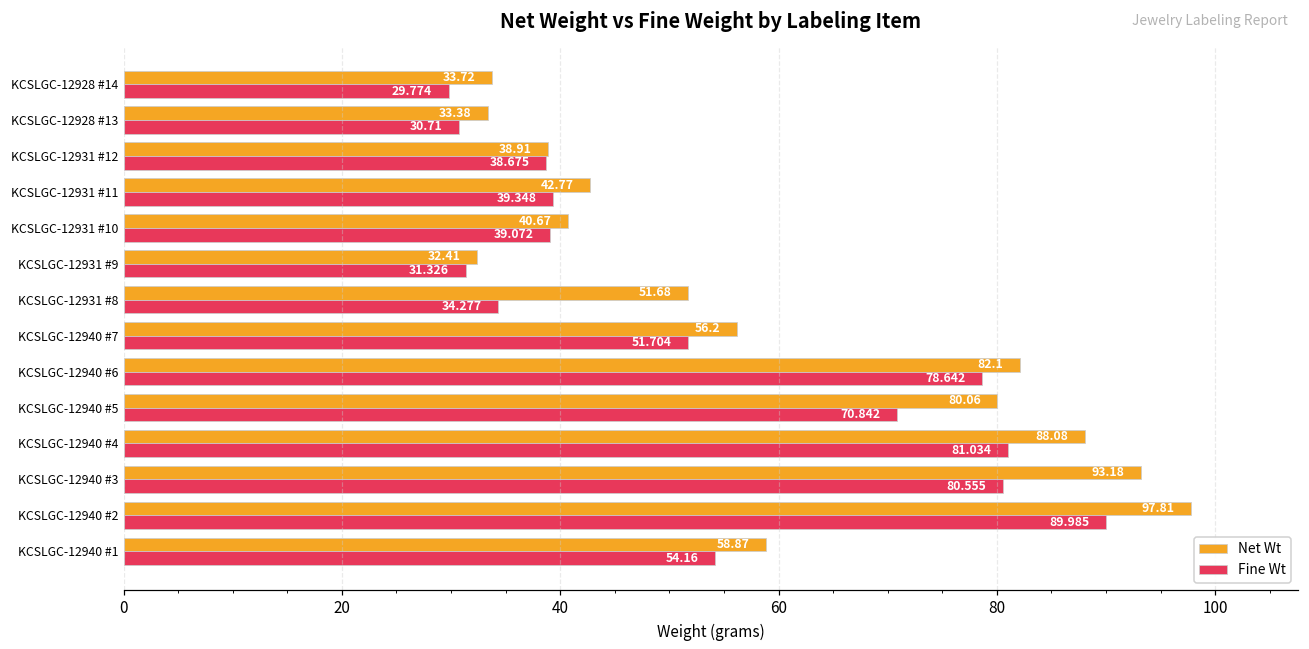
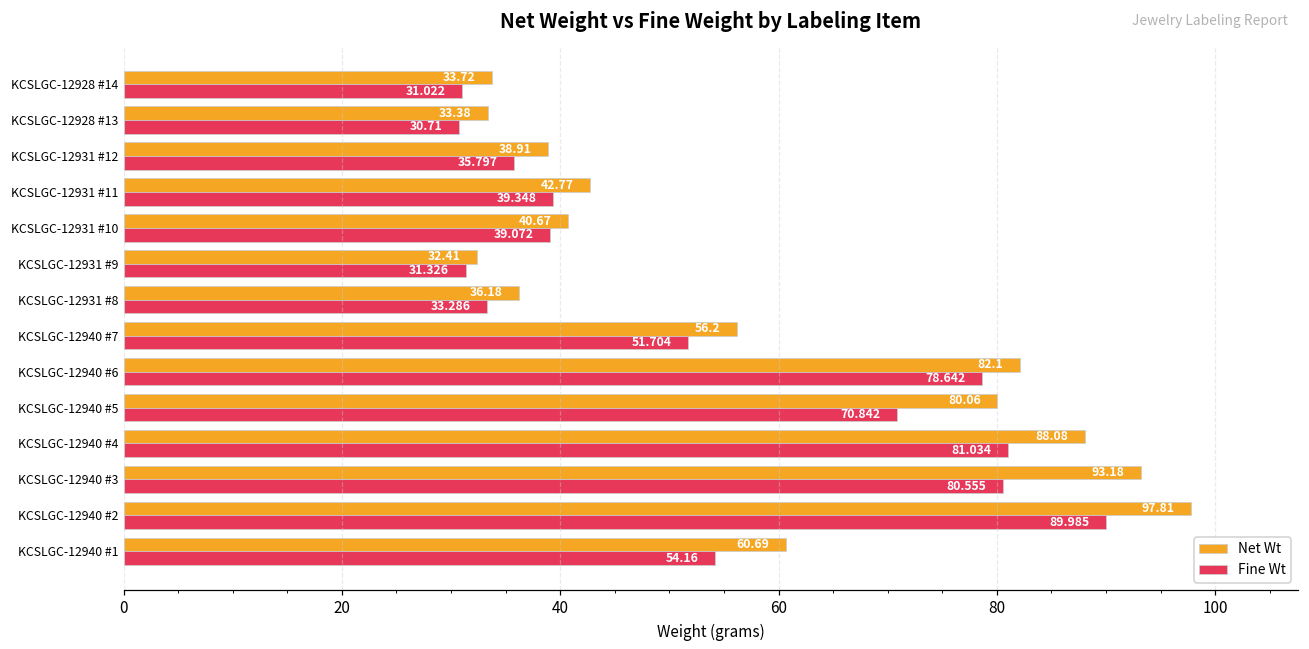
  {
    "Net Wt": {
      "KCSLGC-12928 #14": 33.72,
      "KCSLGC-12928 #13": 33.38,
      "KCSLGC-12931 #12": 38.91,
      "KCSLGC-12931 #11": 42.77,
      "KCSLGC-12931 #10": 40.67,
      "KCSLGC-12931 #9": 32.41,
-     "KCSLGC-12931 #8": 51.68,
+     "KCSLGC-12931 #8": 36.18,
      "KCSLGC-12940 #7": 56.2,
      "KCSLGC-12940 #6": 82.1,
      "KCSLGC-12940 #5": 80.06,
      "KCSLGC-12940 #4": 88.08,
      "KCSLGC-12940 #3": 93.18,
      "KCSLGC-12940 #2": 97.81,
-     "KCSLGC-12940 #1": 58.87
+     "KCSLGC-12940 #1": 60.69
    },
    "Fine Wt": {
-     "KCSLGC-12928 #14": 29.774,
+     "KCSLGC-12928 #14": 31.022,
      "KCSLGC-12928 #13": 30.71,
-     "KCSLGC-12931 #12": 38.675,
+     "KCSLGC-12931 #12": 35.797,
      "KCSLGC-12931 #11": 39.348,
      "KCSLGC-12931 #10": 39.072,
      "KCSLGC-12931 #9": 31.326,
-     "KCSLGC-12931 #8": 34.277,
+     "KCSLGC-12931 #8": 33.286,
      "KCSLGC-12940 #7": 51.704,
      "KCSLGC-12940 #6": 78.642,
      "KCSLGC-12940 #5": 70.842,
      "KCSLGC-12940 #4": 81.034,
      "KCSLGC-12940 #3": 80.555,
      "KCSLGC-12940 #2": 89.985,
      "KCSLGC-12940 #1": 54.16
    }
  }
